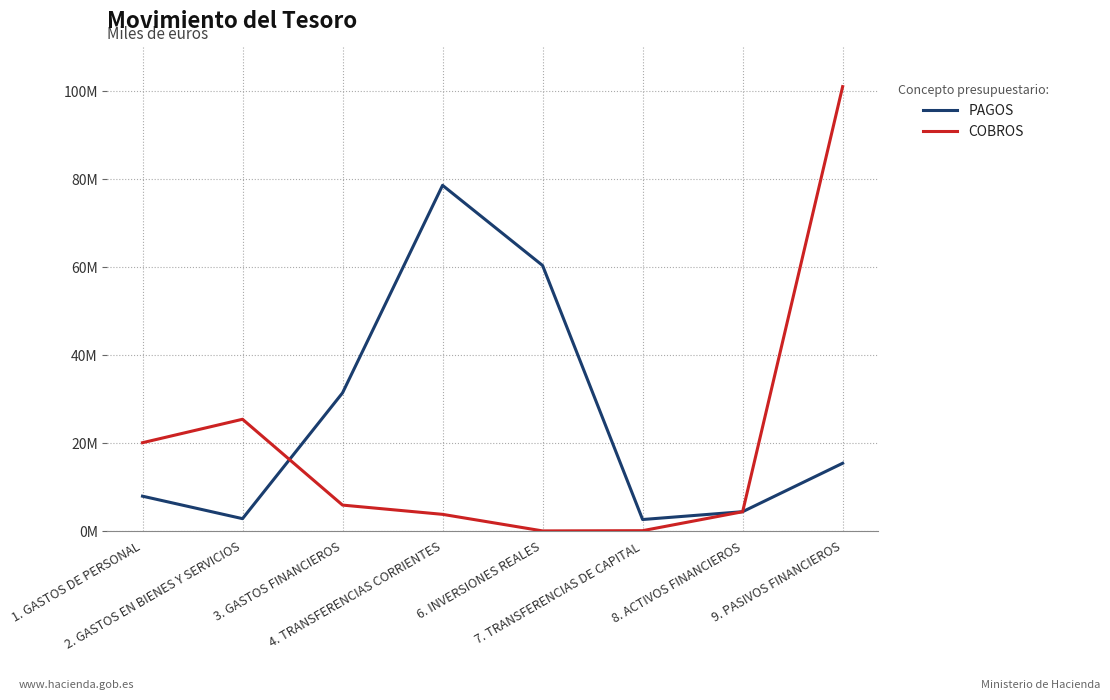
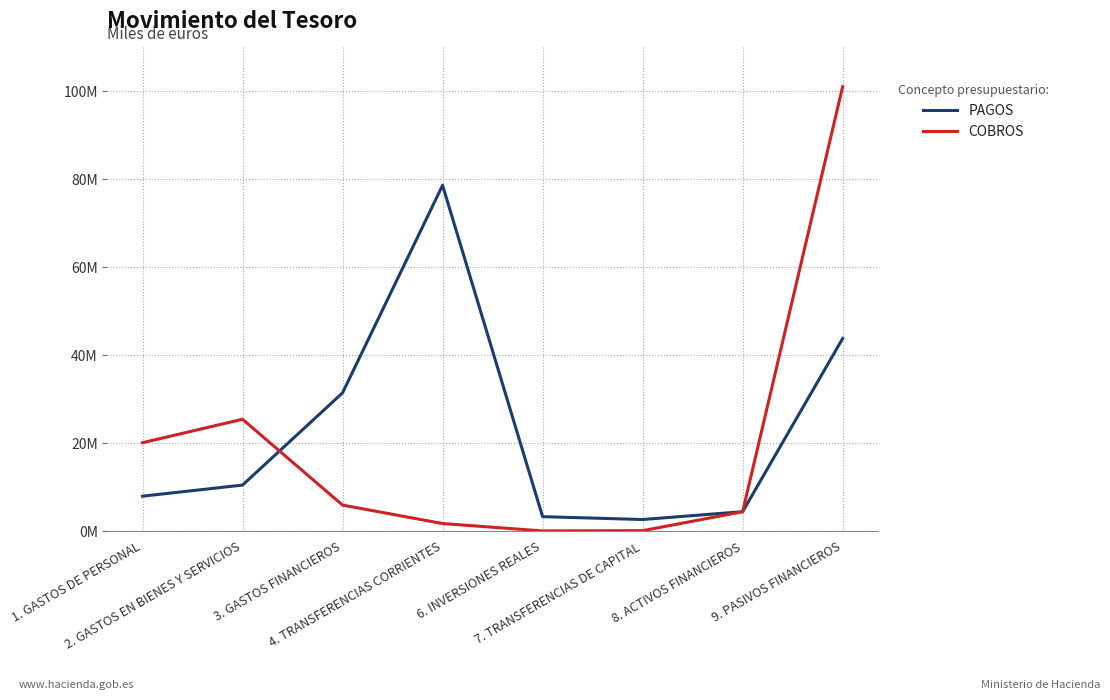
  {
    "PAGOS": {
      "1. GASTOS DE PERSONAL": 8000000,
-     "2. GASTOS EN BIENES Y SERVICIOS": 3000000,
+     "2. GASTOS EN BIENES Y SERVICIOS": 10000000,
      "3. GASTOS FINANCIEROS": 31000000,
      "4. TRANSFERENCIAS CORRIENTES": 79000000,
-     "6. INVERSIONES REALES": 60000000,
+     "6. INVERSIONES REALES": 3000000,
      "7. TRANSFERENCIAS DE CAPITAL": 3000000,
-     "9. PASIVOS FINANCIEROS": 15000000
+     "9. PASIVOS FINANCIEROS": 44000000
    },
    "COBROS": {
      "1. GASTOS DE PERSONAL": 20000000,
      "2. GASTOS EN BIENES Y SERVICIOS": 25000000,
      "3. GASTOS FINANCIEROS": 6000000,
-     "4. TRANSFERENCIAS CORRIENTES": 4000000,
+     "4. TRANSFERENCIAS CORRIENTES": 2000000,
      "6. INVERSIONES REALES": 0,
      "7. TRANSFERENCIAS DE CAPITAL": 0,
      "9. PASIVOS FINANCIEROS": 101000000
    }
  }
